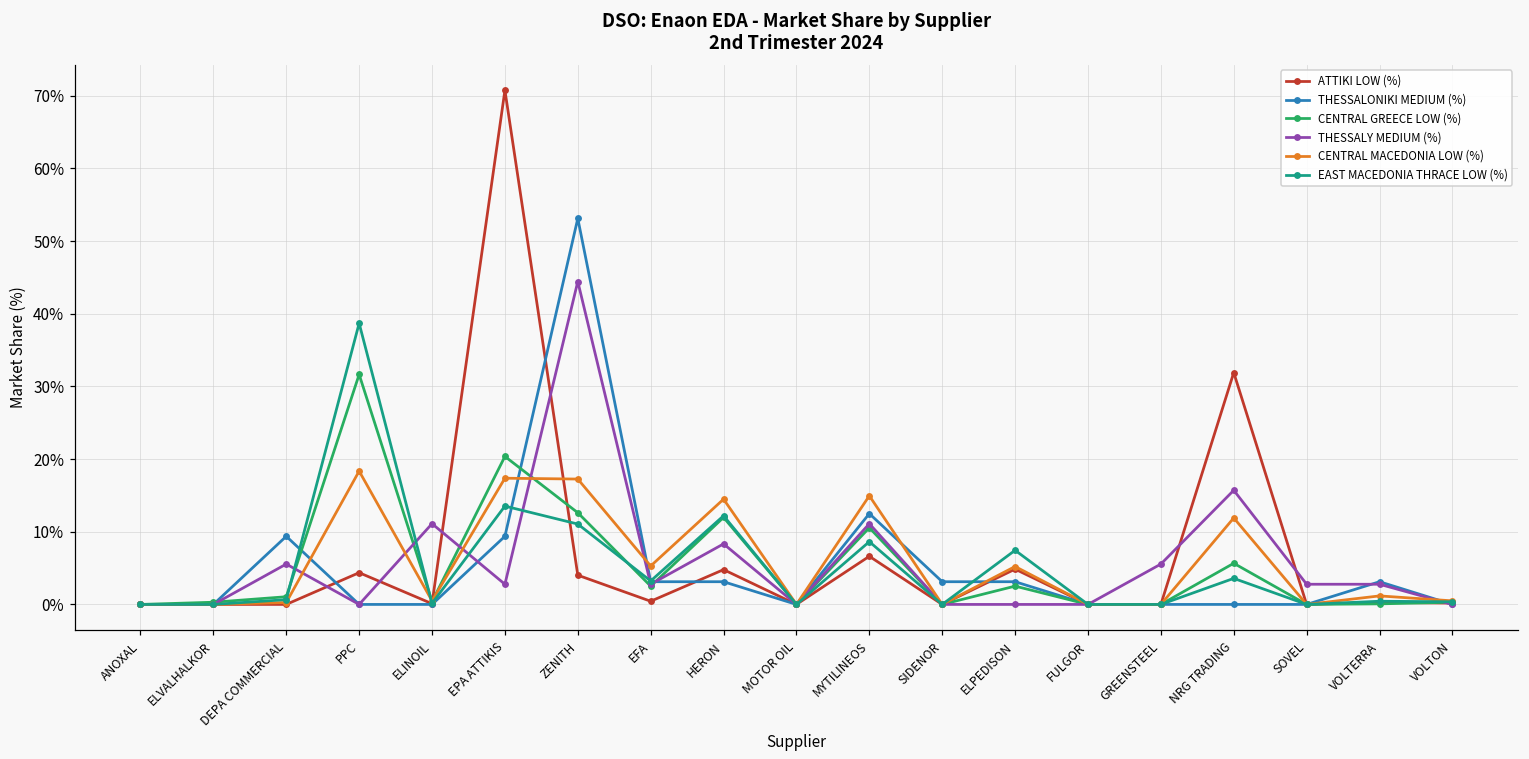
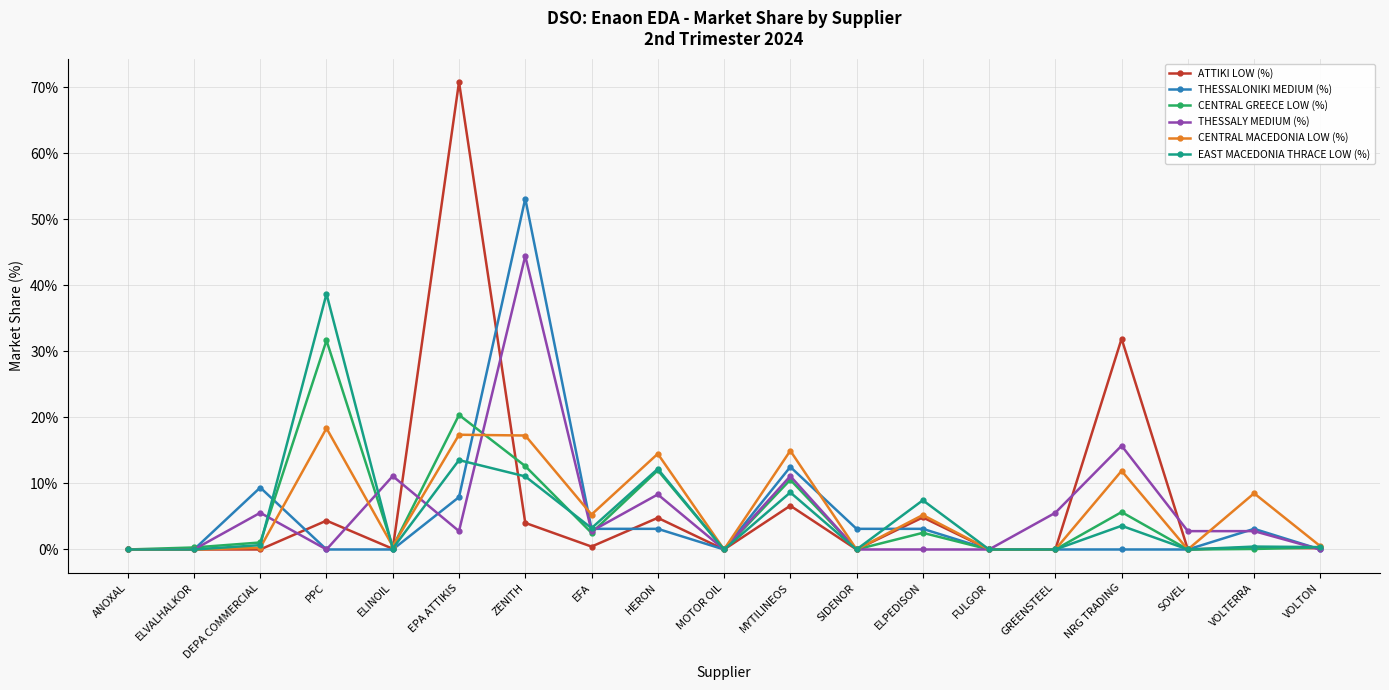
  {
    "ATTIKI LOW (%)": {
      "PPC": "4%",
      "EPA ATTIKIS": "71%",
      "ZENITH": "4%",
      "EFA": "0%",
      "HERON": "5%",
      "MYTILINEOS": "7%",
      "NRG TRADING": "32%"
    },
    "THESSALONIKI MEDIUM (%)": {
      "DEPA COMMERCIAL": "9%",
-     "EPA ATTIKIS": "9%",
+     "EPA ATTIKIS": "8%",
      "ZENITH": "53%",
      "HERON": "3%",
      "MYTILINEOS": "13%",
      "SIDENOR": "3%",
      "ELPEDISON": "3%",
      "NRG TRADING": "0%"
    },
    "THESSALY MEDIUM (%)": {
      "DEPA COMMERCIAL": "6%",
      "ELINOIL": "11%",
      "EPA ATTIKIS": "3%",
      "ZENITH": "44%",
      "HERON": "8%",
      "MYTILINEOS": "11%",
      "ELPEDISON": "0%",
      "GREENSTEEL": "6%",
      "NRG TRADING": "16%",
      "SOVEL": "3%"
    },
    "CENTRAL MACEDONIA LOW (%)": {
      "PPC": "18%",
      "EPA ATTIKIS": "17%",
      "ZENITH": "17%",
      "EFA": "5%",
      "HERON": "14%",
      "MYTILINEOS": "15%",
      "NRG TRADING": "12%",
-     "VOLTERRA": "1%"
+     "VOLTERRA": "9%"
    }
  }
